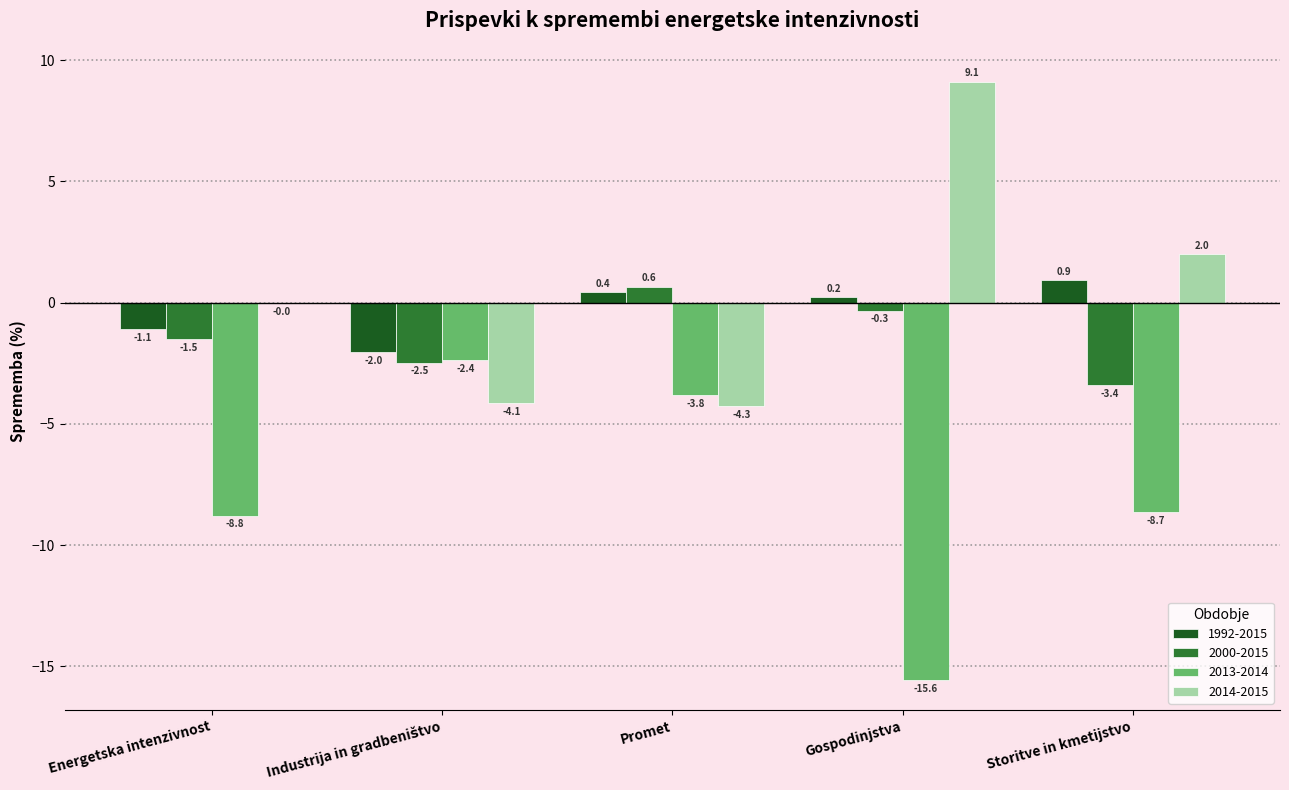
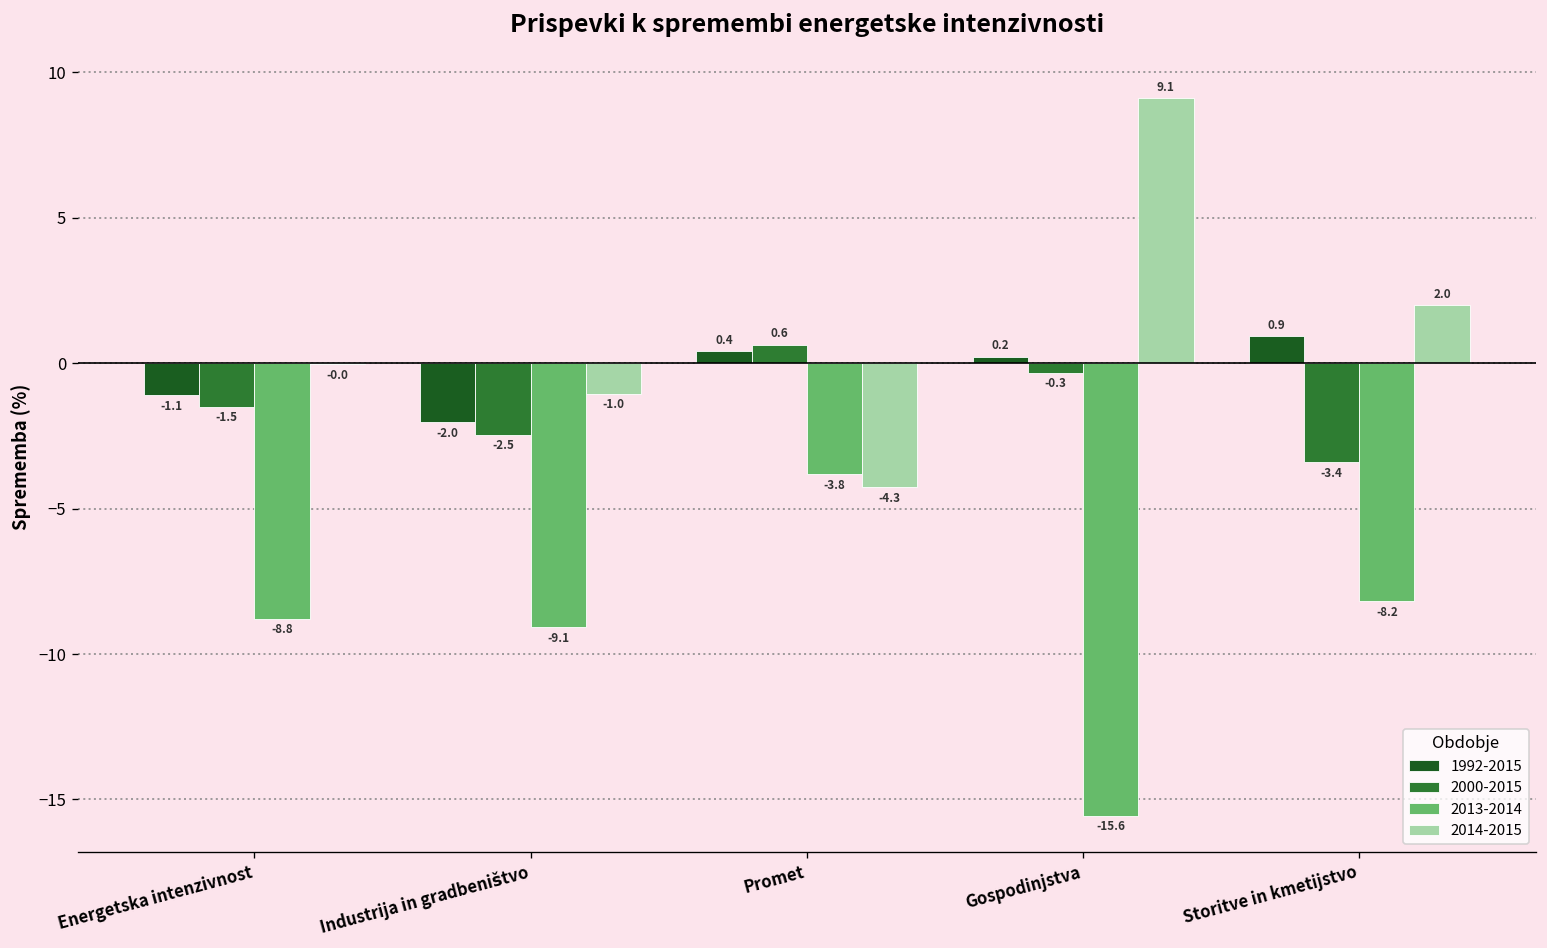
  {
    "2013-2014": {
      "Energetska intenzivnost": -8.8,
-     "Industrija in gradbeništvo": -2.4,
+     "Industrija in gradbeništvo": -9.1,
      "Promet": -3.8,
      "Gospodinjstva": -15.6,
-     "Storitve in kmetijstvo": -8.7
+     "Storitve in kmetijstvo": -8.2
    },
    "2014-2015": {
      "Energetska intenzivnost": -0.0,
-     "Industrija in gradbeništvo": -4.1,
+     "Industrija in gradbeništvo": -1.0,
      "Promet": -4.3,
      "Gospodinjstva": 9.1,
      "Storitve in kmetijstvo": 2.0
    }
  }
